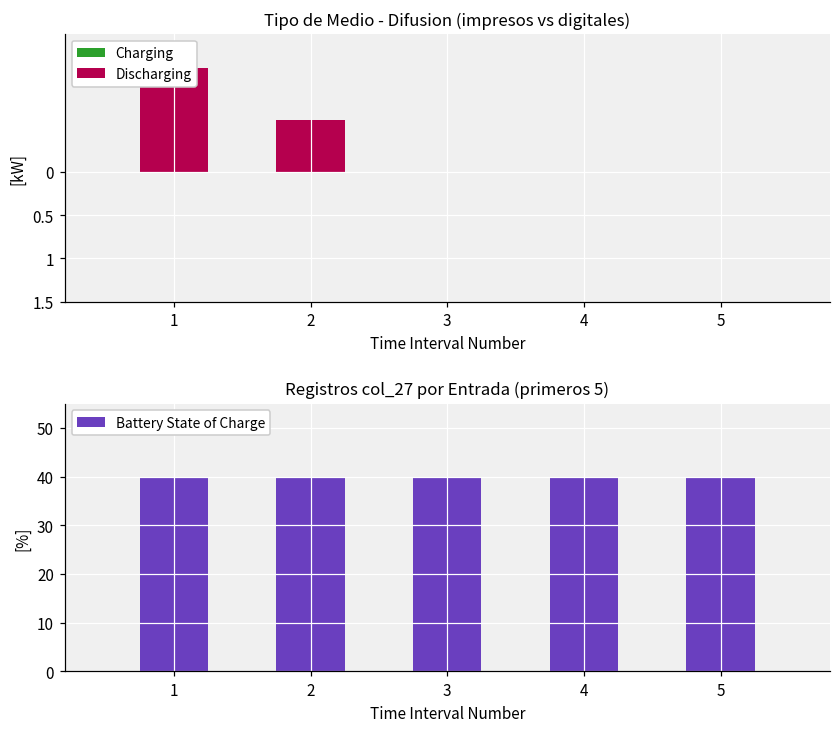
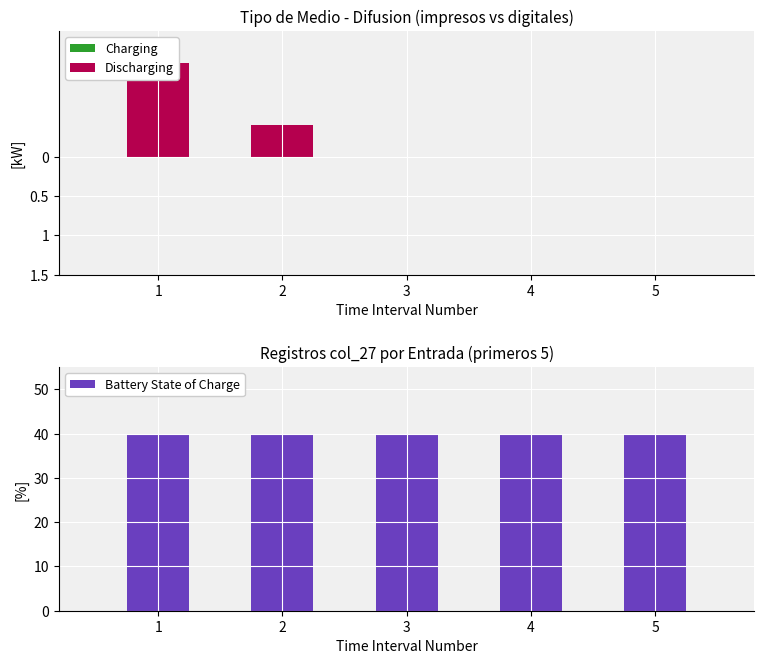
  {
    "Tipo de Medio - Difusion (impresos vs digitales)": {
      "Charging": {
        "1": 0.0,
        "2": 0.0,
        "3": 0.0,
        "4": 0.0,
        "5": 0.0
      },
      "Discharging": {
-       "2": -0.6,
+       "2": -0.4,
        "3": 0.0,
        "4": 0.0,
        "5": 0.0
      }
    },
    "Registros col_27 por Entrada (primeros 5)": {
      "1": 40,
      "2": 40,
      "3": 40,
      "4": 40,
      "5": 40
    }
  }
